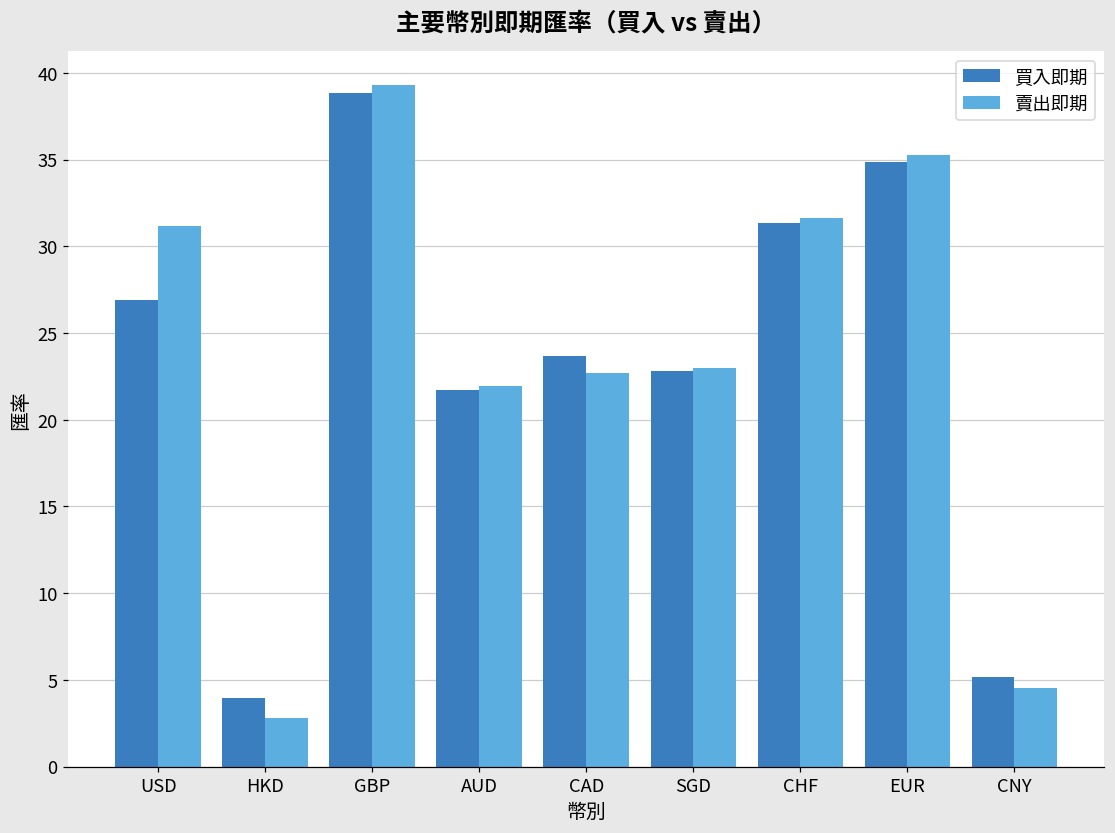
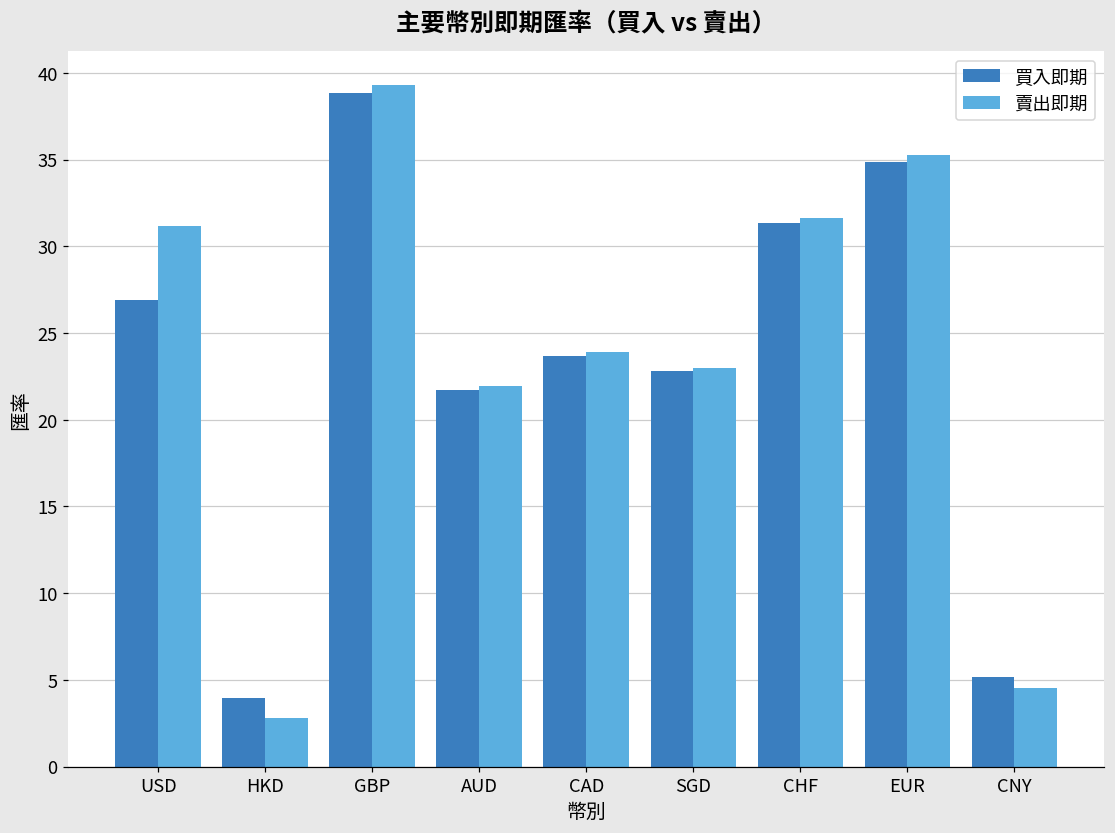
  {
    "買入即期": {
      "USD": 26.9,
      "HKD": 4.0,
      "GBP": 38.9,
      "AUD": 21.7,
      "CAD": 23.7,
      "SGD": 22.8,
      "CHF": 31.3,
      "EUR": 34.8,
      "CNY": 5.2
    },
    "賣出即期": {
      "USD": 31.1,
      "HKD": 2.8,
      "GBP": 39.3,
      "AUD": 21.9,
-     "CAD": 22.7,
+     "CAD": 23.9,
      "SGD": 23.0,
      "CHF": 31.6,
      "EUR": 35.2,
      "CNY": 4.5
    }
  }
